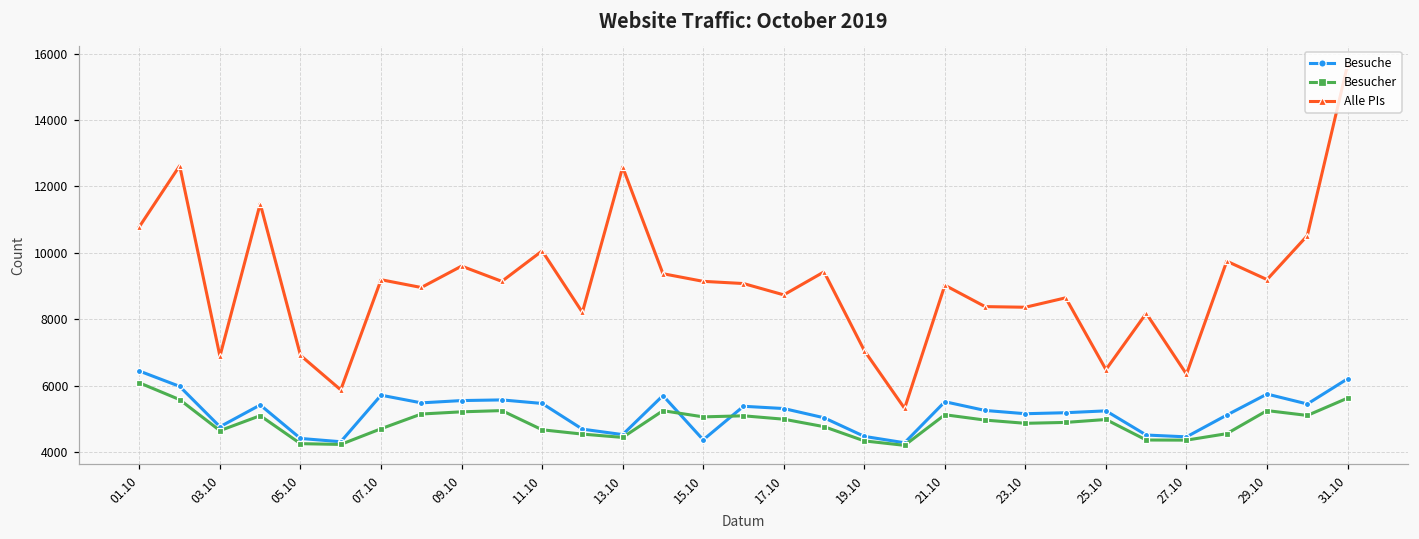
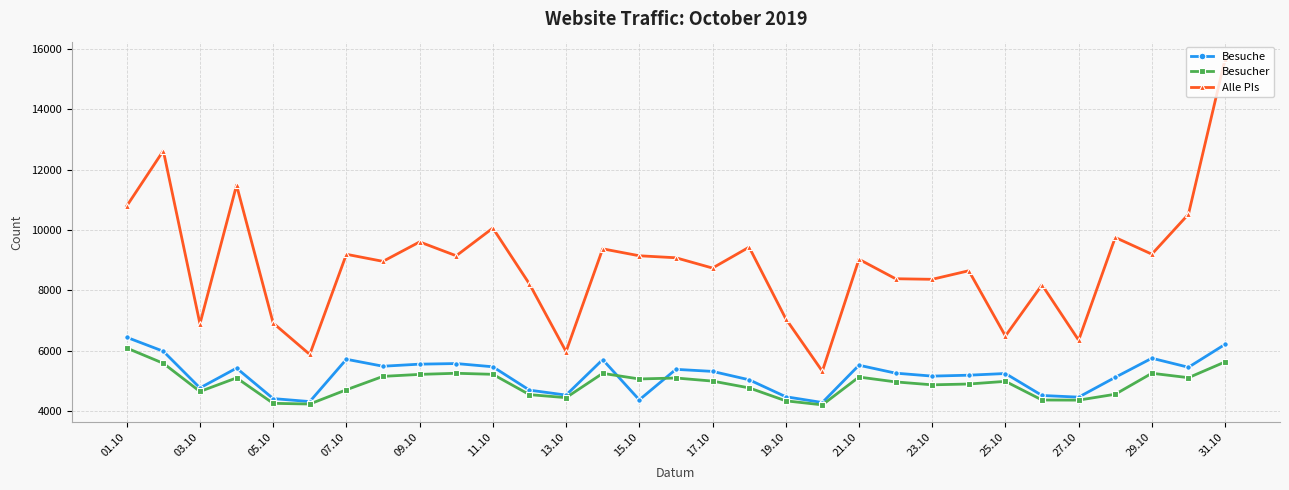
  {
    "Besuche": {
      "01.10": 6400,
      "03.10": 4800,
      "05.10": 4400,
      "07.10": 5700,
      "09.10": 5600,
      "11.10": 5500,
      "13.10": 4500,
      "15.10": 4400,
      "17.10": 5300,
      "19.10": 4500,
      "21.10": 5500,
      "23.10": 5200,
      "25.10": 5200,
      "27.10": 4500,
      "29.10": 5700,
      "31.10": 6200
    },
    "Besucher": {
      "01.10": 6100,
      "03.10": 4600,
      "05.10": 4300,
      "07.10": 4700,
      "09.10": 5200,
-     "11.10": 4700,
+     "11.10": 5200,
      "13.10": 4400,
      "15.10": 5100,
      "17.10": 5000,
      "19.10": 4300,
      "21.10": 5100,
      "23.10": 4900,
      "25.10": 5000,
      "27.10": 4400,
      "29.10": 5200,
      "31.10": 5600
    },
    "Alle PIs": {
      "01.10": 10800,
      "03.10": 6900,
      "05.10": 6900,
      "07.10": 9200,
      "09.10": 9600,
      "11.10": 10100,
-     "13.10": 12600,
+     "13.10": 6000,
      "15.10": 9100,
      "17.10": 8700,
      "19.10": 7100,
      "21.10": 9000,
      "23.10": 8400,
      "25.10": 6500,
      "27.10": 6300,
      "29.10": 9200
    }
  }
